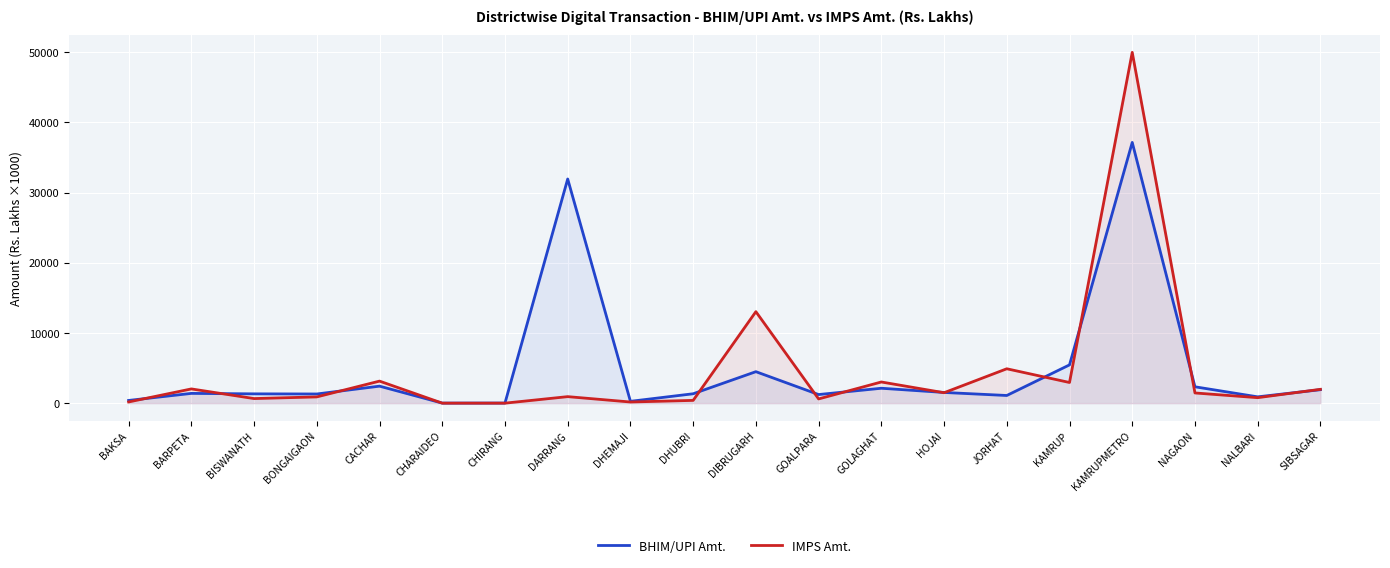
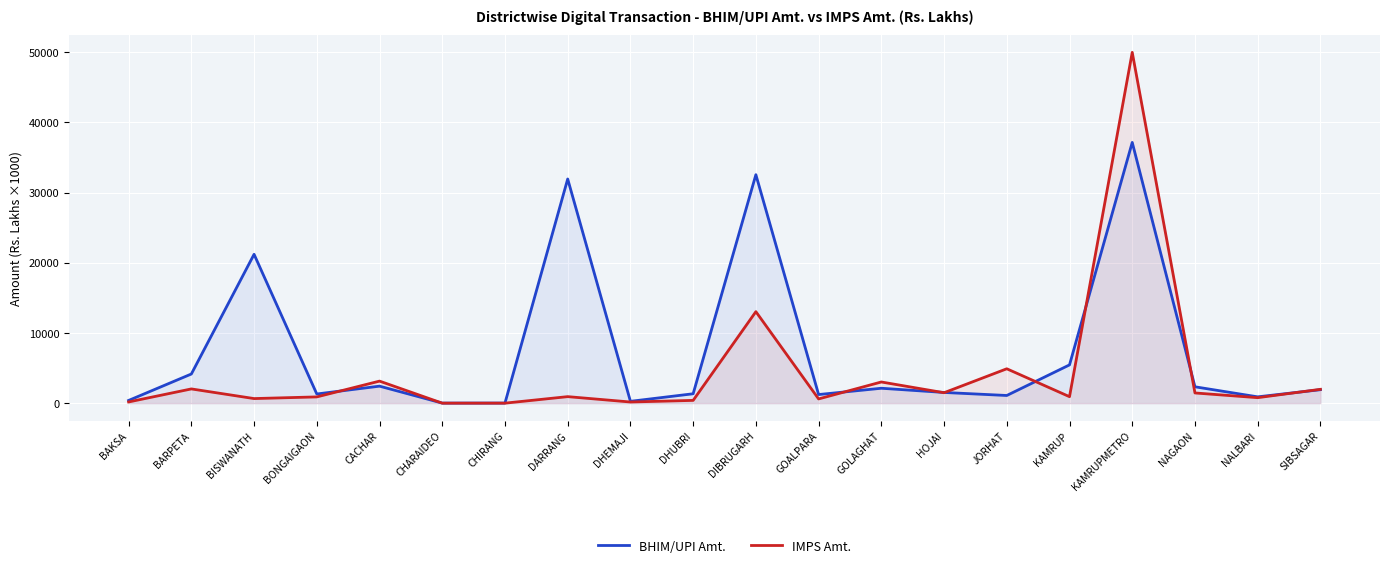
  {
    "BHIM/UPI Amt.": {
-     "BARPETA": 1000,
-     "BISWANATH": 1000,
+     "BARPETA": 4000,
+     "BISWANATH": 21000,
      "BONGAIGAON": 1000,
      "CACHAR": 2000,
      "DARRANG": 32000,
      "DHUBRI": 1000,
-     "DIBRUGARH": 4000,
+     "DIBRUGARH": 33000,
      "GOALPARA": 1000,
      "GOLAGHAT": 2000,
      "JORHAT": 1000,
      "KAMRUP": 5000,
      "KAMRUPMETRO": 37000,
      "NAGAON": 2000
    },
    "IMPS Amt.": {
      "BARPETA": 2000,
      "BISWANATH": 1000,
      "BONGAIGAON": 1000,
      "CACHAR": 3000,
      "DARRANG": 1000,
      "DHUBRI": 0,
      "DIBRUGARH": 13000,
      "GOALPARA": 1000,
      "GOLAGHAT": 3000,
      "JORHAT": 5000,
-     "KAMRUP": 3000,
+     "KAMRUP": 1000,
      "KAMRUPMETRO": 50000,
      "NAGAON": 1000
    }
  }
